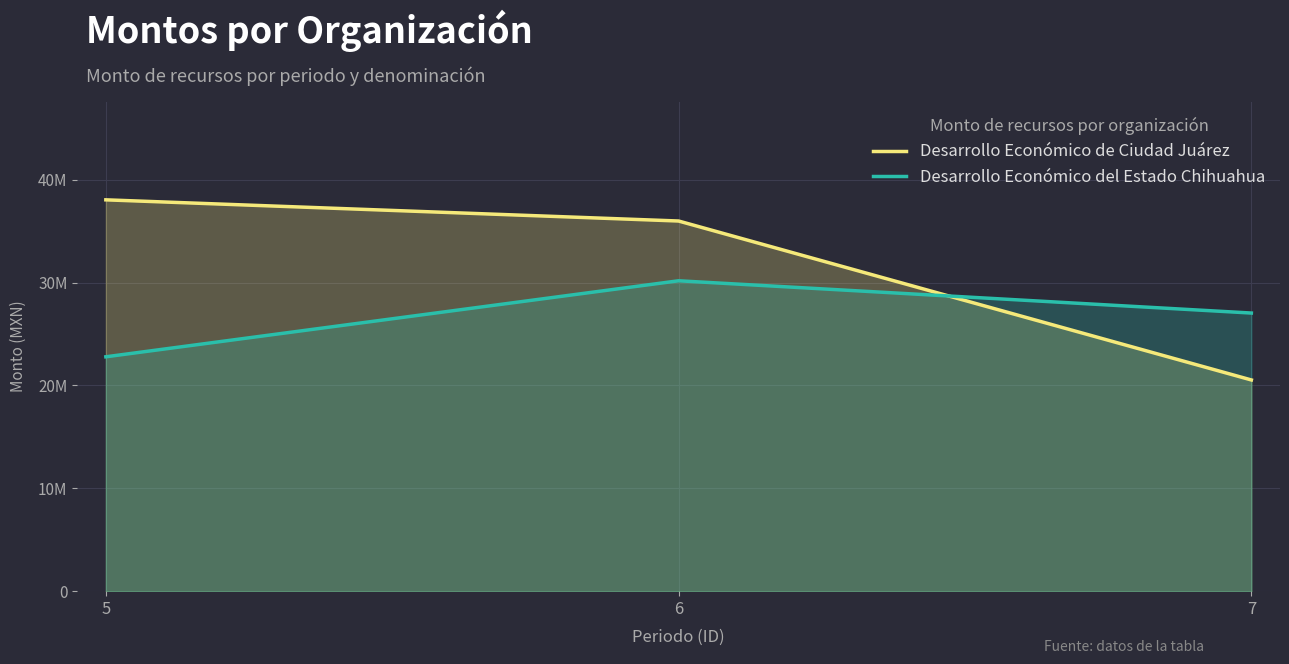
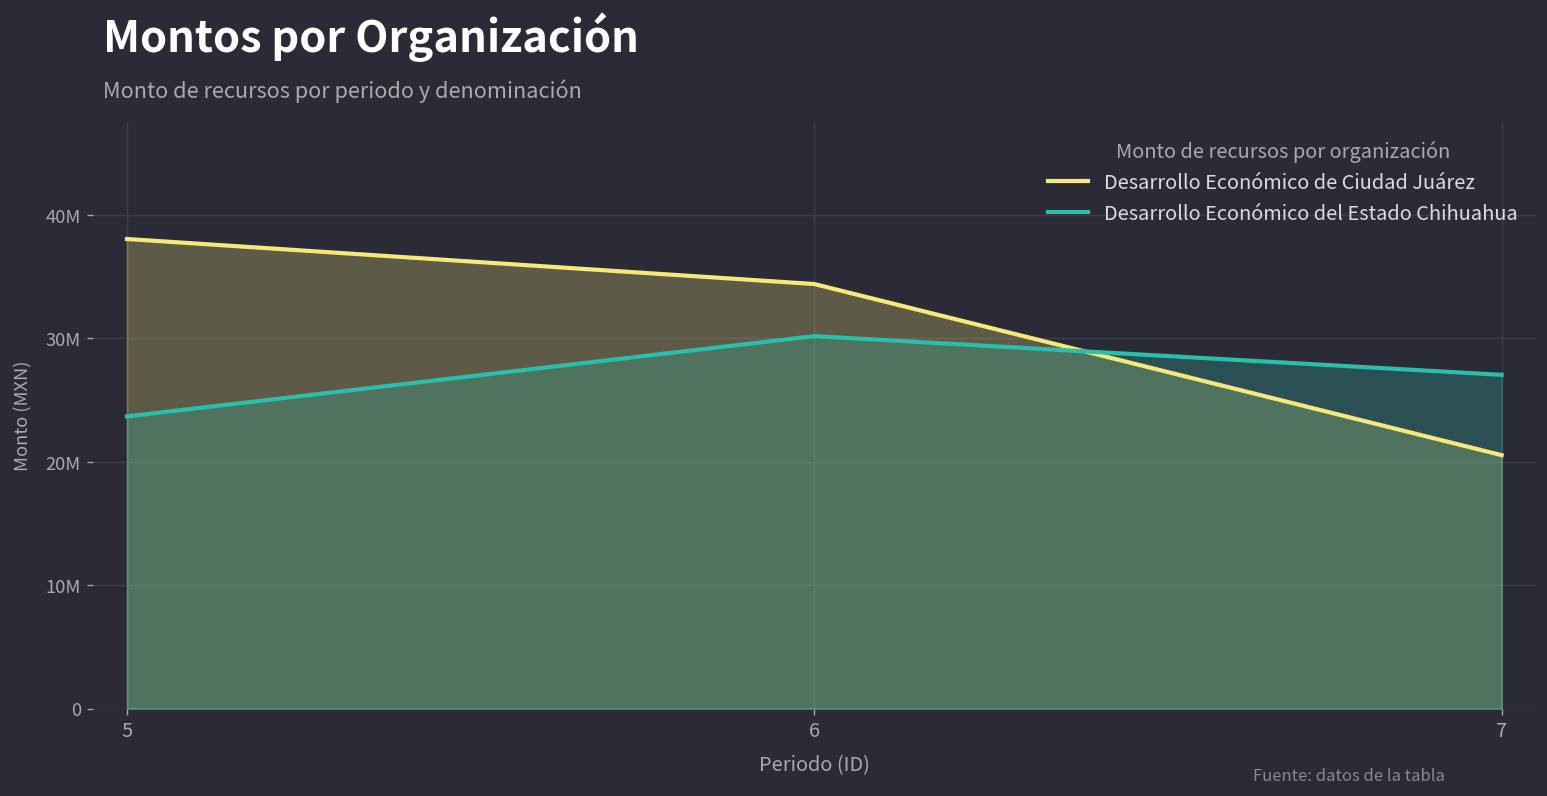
  {
    "Desarrollo Económico de Ciudad Juárez": {
      "5": 38100000,
-     "6": 36000000,
+     "6": 34400000,
      "7": 20500000
    },
    "Desarrollo Económico del Estado Chihuahua": {
-     "5": 22800000,
+     "5": 23700000,
      "6": 30200000,
      "7": 27000000
    }
  }
